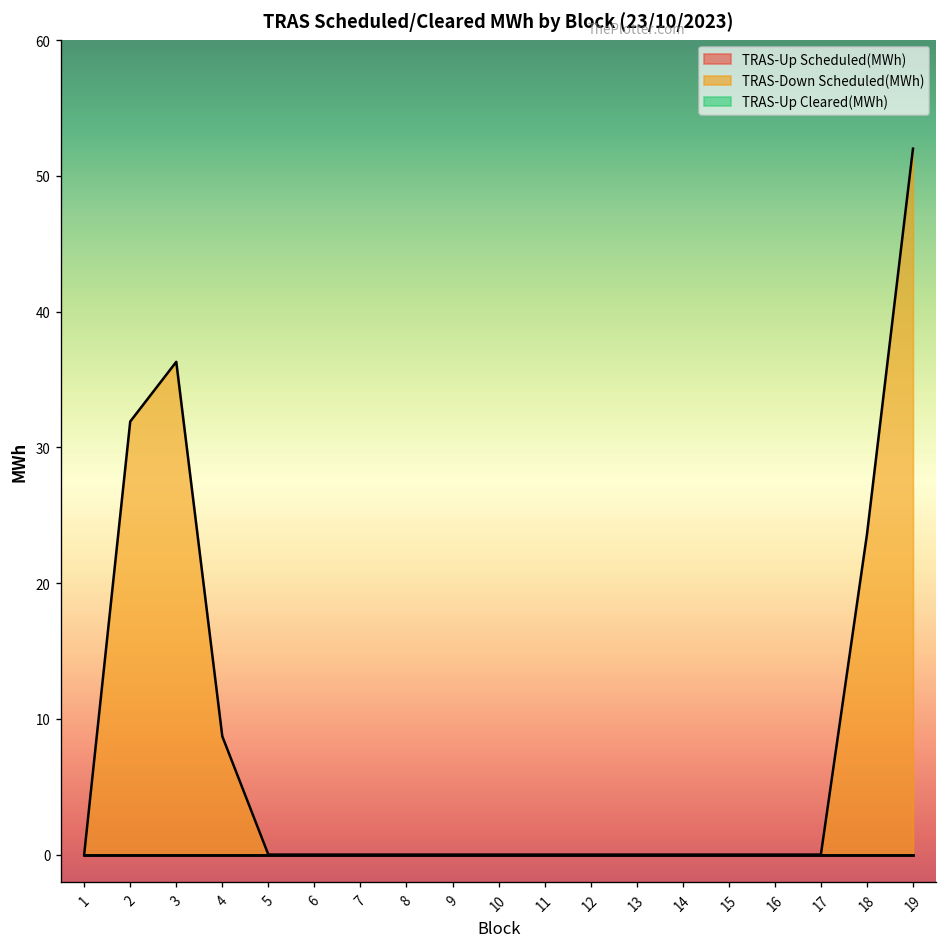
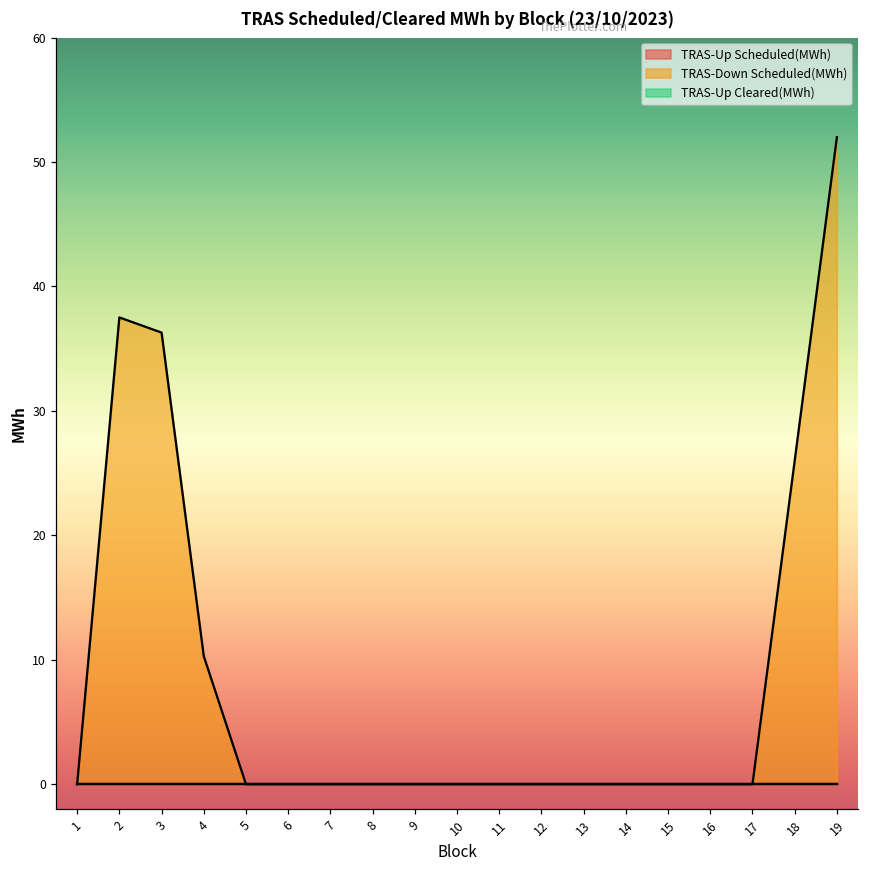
  {
    "TRAS-Up Cleared(MWh)": {
      "2": 0.0,
      "3": 0.0,
      "4": 0.0,
      "18": 0.0,
      "19": 0.0
    },
    "TRAS-Down Scheduled(MWh)": {
-     "2": 31.9,
+     "2": 37.5,
      "3": 36.3,
-     "4": 8.7,
-     "18": 23.6,
+     "4": 10.3,
+     "18": 26.0,
      "19": 52.0
    }
  }
